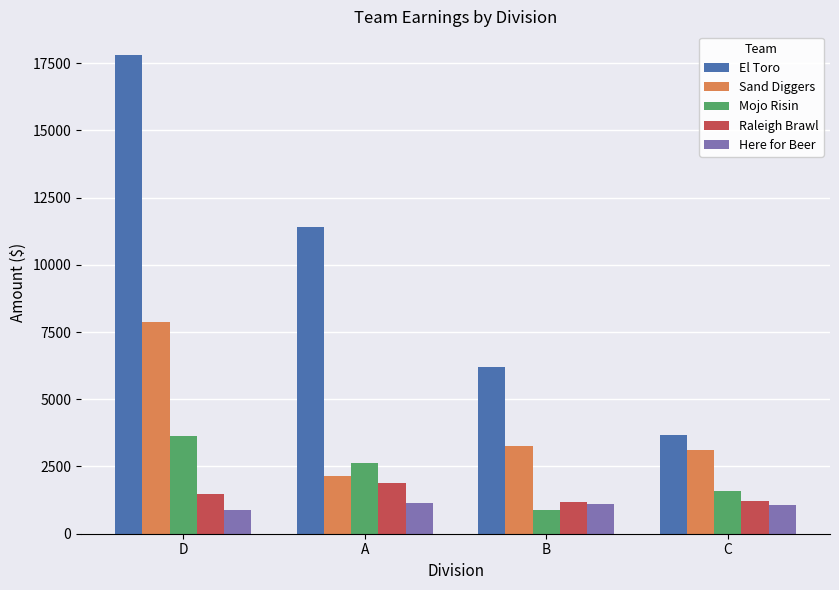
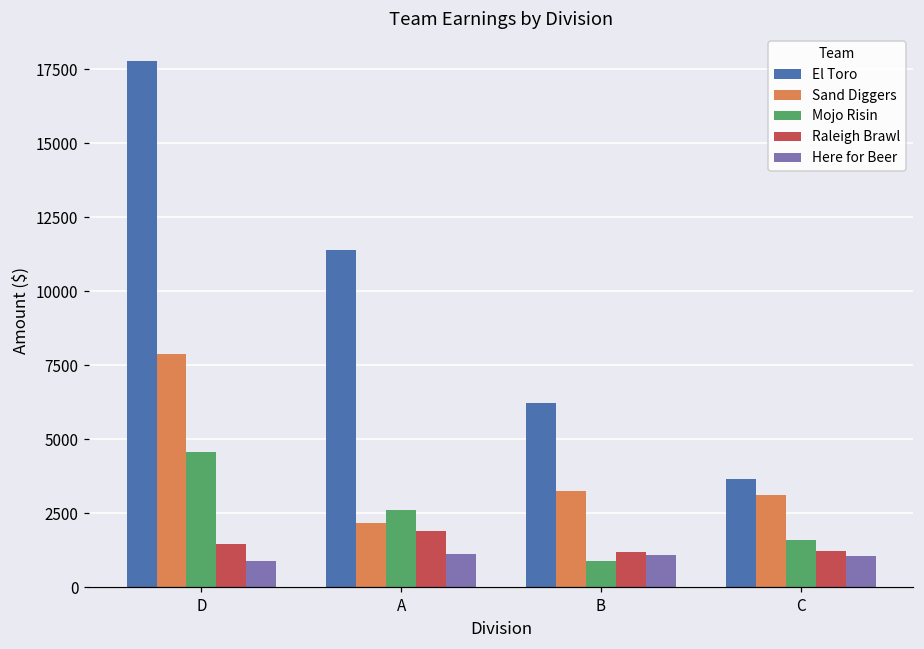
  {
    "Mojo Risin": {
-     "D": 3600,
+     "D": 4600,
      "A": 2600,
      "B": 900,
      "C": 1600
    }
  }
